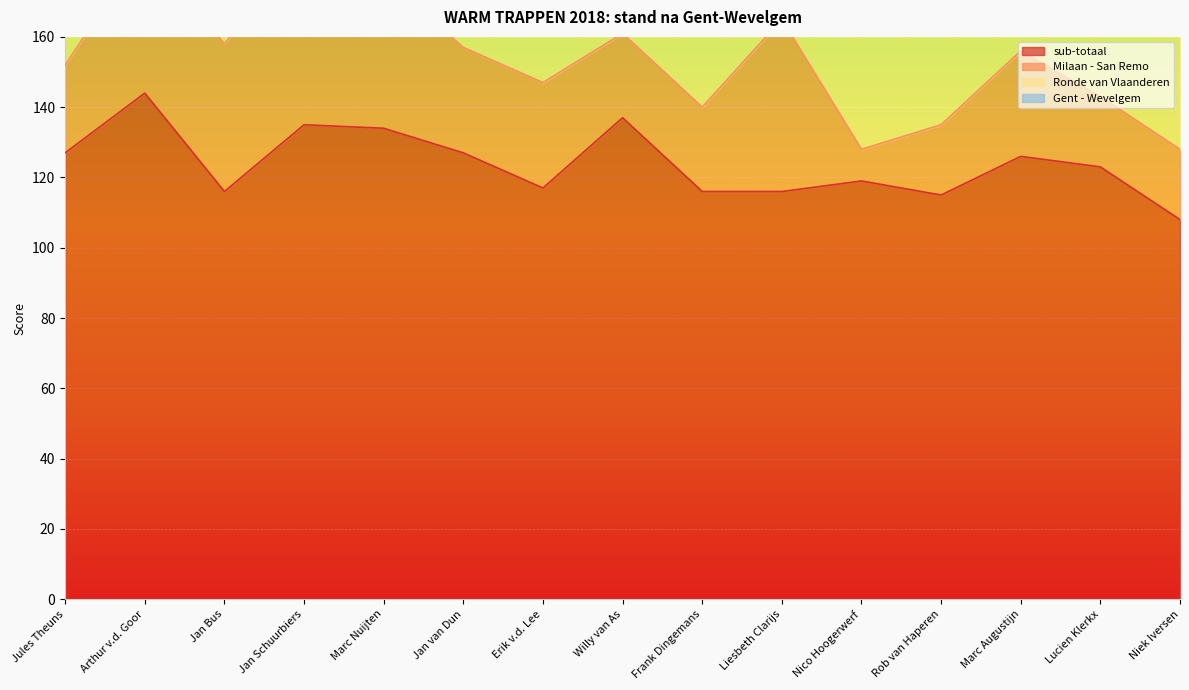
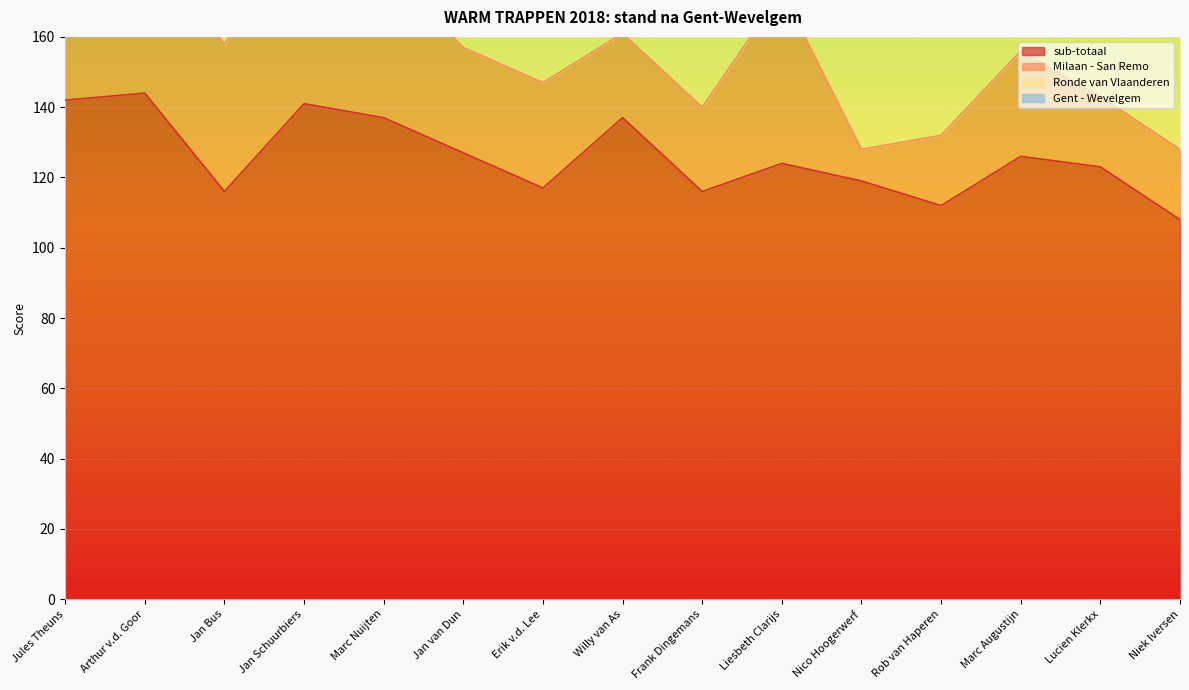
  {
    "sub-totaal": {
-     "Jules Theuns": 127,
+     "Jules Theuns": 142,
      "Arthur v.d. Goor": 144,
      "Jan Bus": 116,
-     "Jan Schuurbiers": 135,
-     "Marc Nuijten": 134,
+     "Jan Schuurbiers": 141,
+     "Marc Nuijten": 137,
      "Jan van Dun": 127,
      "Erik v.d. Lee": 117,
      "Willy van As": 137,
      "Frank Dingemans": 116,
-     "Liesbeth Clarijs": 116,
+     "Liesbeth Clarijs": 124,
      "Nico Hoogerwerf": 119,
-     "Rob van Haperen": 115,
+     "Rob van Haperen": 112,
      "Marc Augustijn": 126,
      "Lucien Klerkx": 123,
      "Niek Iversen": 108
    },
    "Milaan - San Remo": {
      "Jan Bus": 42,
      "Jan van Dun": 30,
      "Erik v.d. Lee": 30,
      "Frank Dingemans": 24,
      "Nico Hoogerwerf": 9,
      "Rob van Haperen": 20,
      "Niek Iversen": 20
    }
  }
